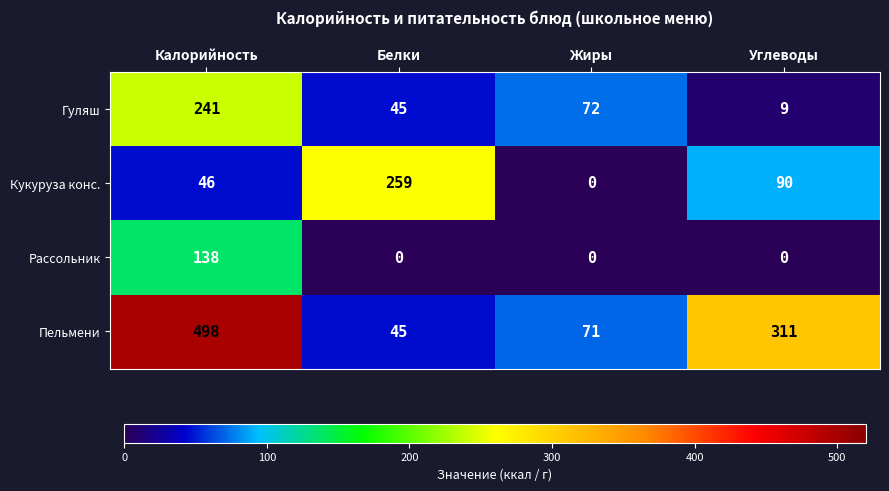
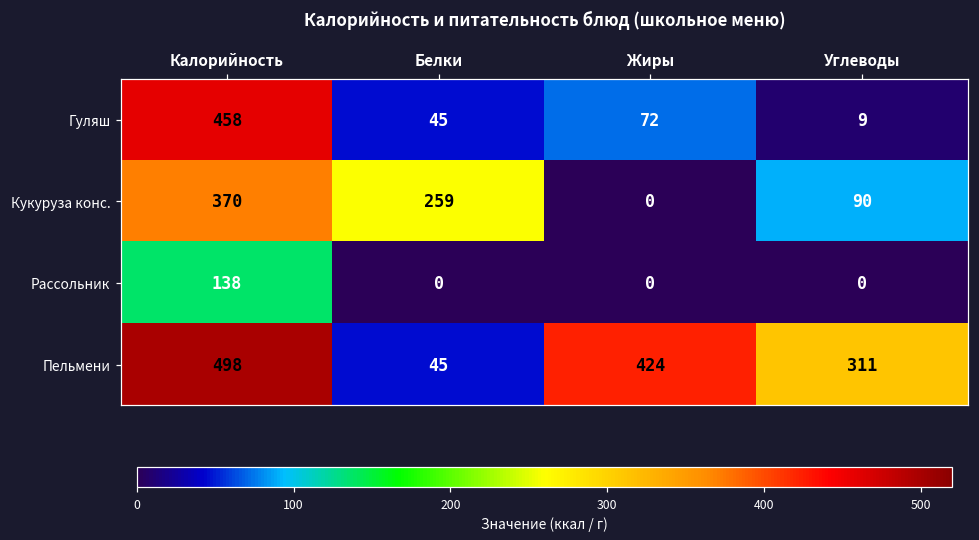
  {
    "Гуляш": {
-     "Калорийность": 241,
+     "Калорийность": 458,
      "Белки": 45,
      "Жиры": 72,
      "Углеводы": 9
    },
    "Кукуруза конс.": {
-     "Калорийность": 46,
+     "Калорийность": 370,
      "Белки": 259,
      "Жиры": 0,
      "Углеводы": 90
    },
    "Рассольник": {
      "Калорийность": 138,
      "Белки": 0,
      "Жиры": 0,
      "Углеводы": 0
    },
    "Пельмени": {
      "Калорийность": 498,
      "Белки": 45,
-     "Жиры": 71,
+     "Жиры": 424,
      "Углеводы": 311
    }
  }
